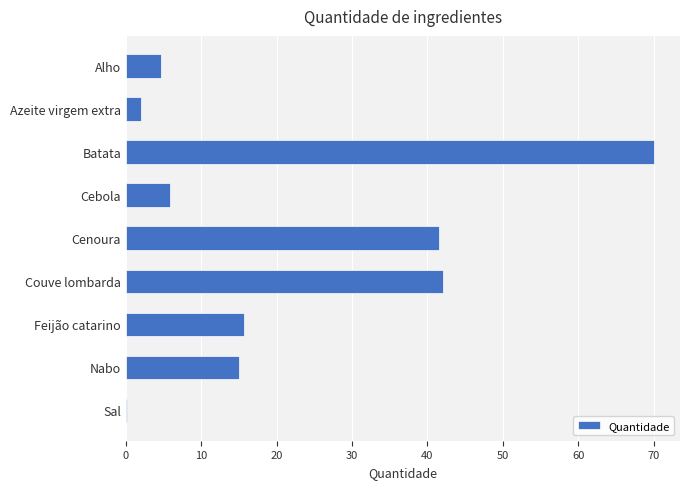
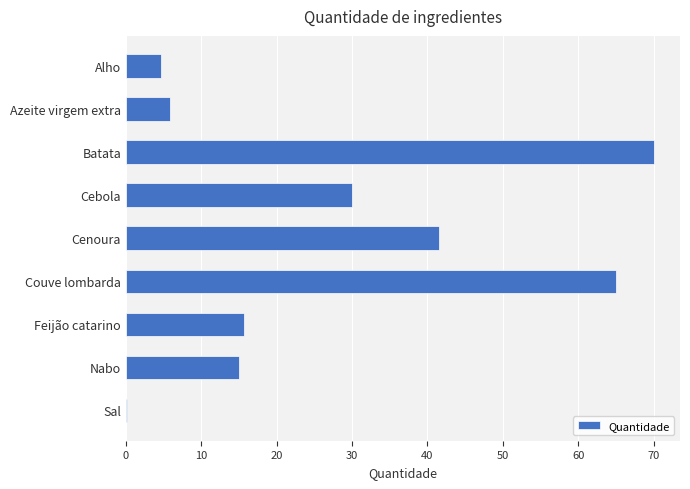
  {
    "Alho": 5,
-   "Azeite virgem extra": 2,
+   "Azeite virgem extra": 6,
    "Batata": 70,
-   "Cebola": 6,
+   "Cebola": 30,
    "Cenoura": 42,
-   "Couve lombarda": 42,
+   "Couve lombarda": 65,
    "Feijão catarino": 16,
    "Nabo": 15
  }
